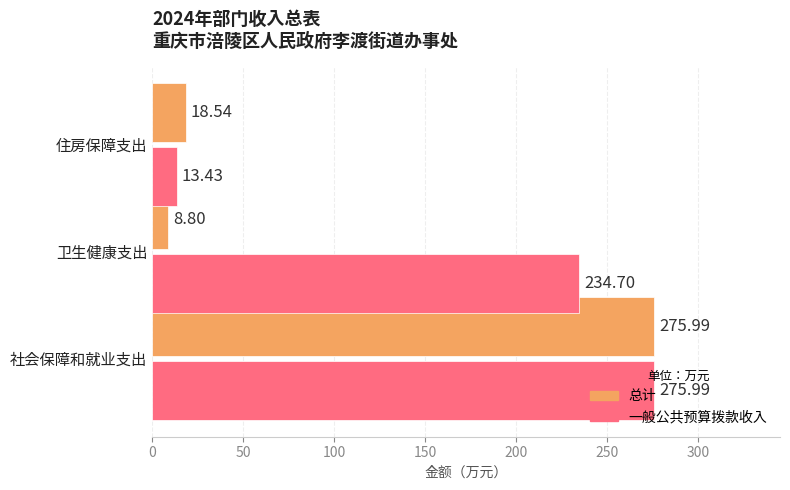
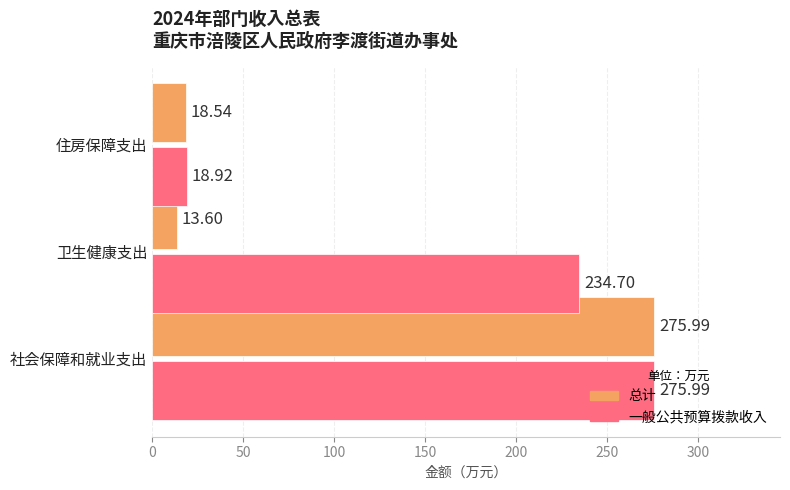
  {
    "总计": {
      "住房保障支出": 18.54,
-     "卫生健康支出": 8.80,
+     "卫生健康支出": 13.60,
      "社会保障和就业支出": 275.99
    },
    "一般公共预算拨款收入": {
-     "住房保障支出": 13.43,
+     "住房保障支出": 18.92,
      "卫生健康支出": 234.70,
      "社会保障和就业支出": 275.99
    }
  }
